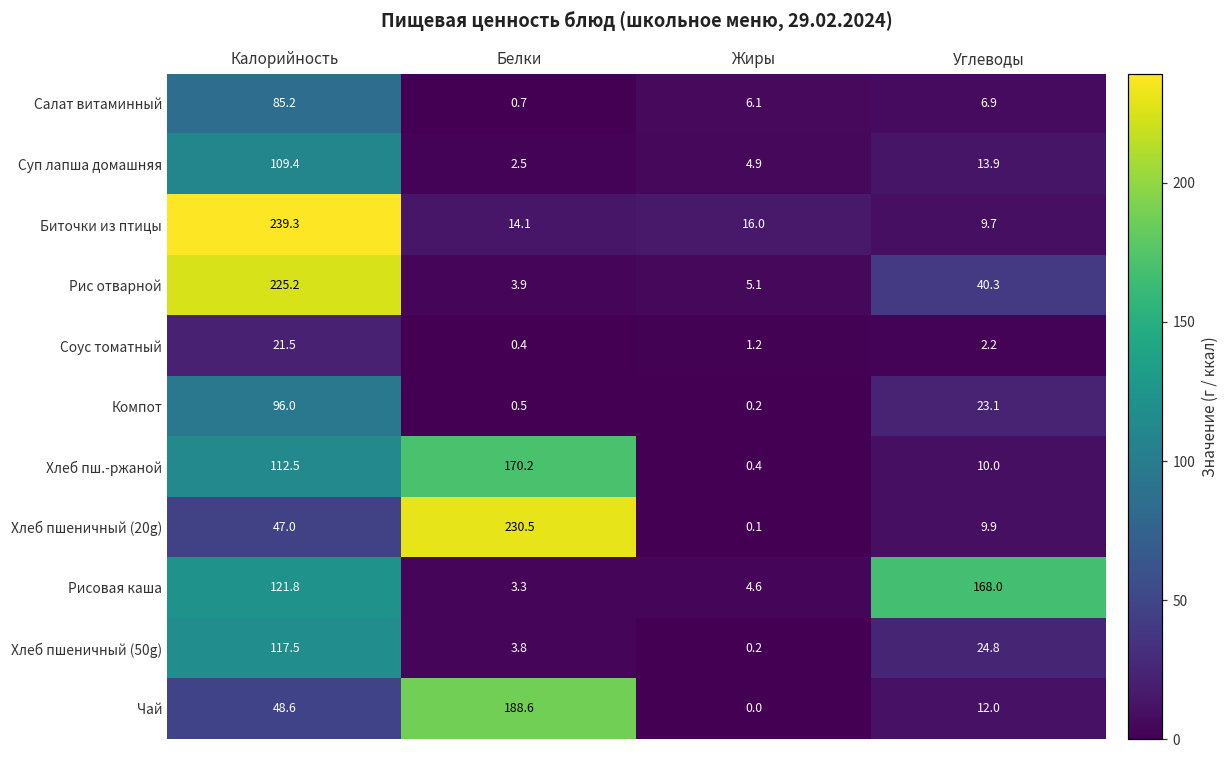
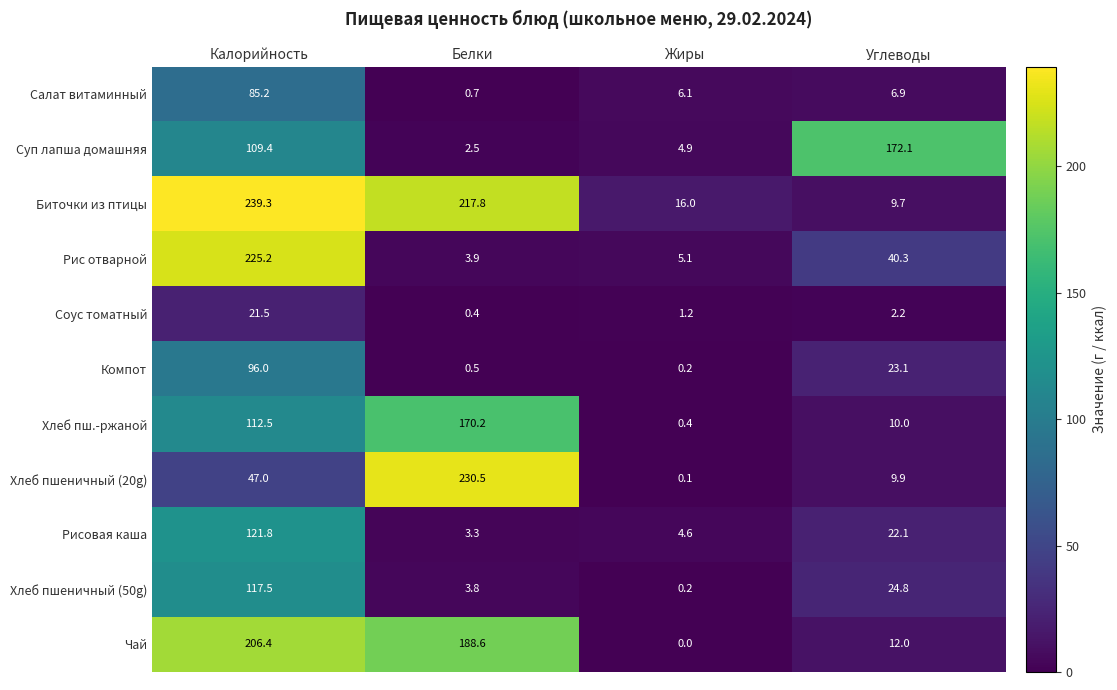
  {
    "Салат витаминный": {
      "Калорийность": 85.2,
      "Белки": 0.7,
      "Жиры": 6.1,
      "Углеводы": 6.9
    },
    "Суп лапша домашняя": {
      "Калорийность": 109.4,
      "Белки": 2.5,
      "Жиры": 4.9,
-     "Углеводы": 13.9
+     "Углеводы": 172.1
    },
    "Биточки из птицы": {
      "Калорийность": 239.3,
-     "Белки": 14.1,
+     "Белки": 217.8,
      "Жиры": 16.0,
      "Углеводы": 9.7
    },
    "Рис отварной": {
      "Калорийность": 225.2,
      "Белки": 3.9,
      "Жиры": 5.1,
      "Углеводы": 40.3
    },
    "Соус томатный": {
      "Калорийность": 21.5,
      "Белки": 0.4,
      "Жиры": 1.2,
      "Углеводы": 2.2
    },
    "Компот": {
      "Калорийность": 96.0,
      "Белки": 0.5,
      "Жиры": 0.2,
      "Углеводы": 23.1
    },
    "Хлеб пш.-ржаной": {
      "Калорийность": 112.5,
      "Белки": 170.2,
      "Жиры": 0.4,
      "Углеводы": 10.0
    },
    "Хлеб пшеничный (20g)": {
      "Калорийность": 47.0,
      "Белки": 230.5,
      "Жиры": 0.1,
      "Углеводы": 9.9
    },
    "Рисовая каша": {
      "Калорийность": 121.8,
      "Белки": 3.3,
      "Жиры": 4.6,
-     "Углеводы": 168.0
+     "Углеводы": 22.1
    },
    "Хлеб пшеничный (50g)": {
      "Калорийность": 117.5,
      "Белки": 3.8,
      "Жиры": 0.2,
      "Углеводы": 24.8
    },
    "Чай": {
-     "Калорийность": 48.6,
+     "Калорийность": 206.4,
      "Белки": 188.6,
      "Жиры": 0.0,
      "Углеводы": 12.0
    }
  }
